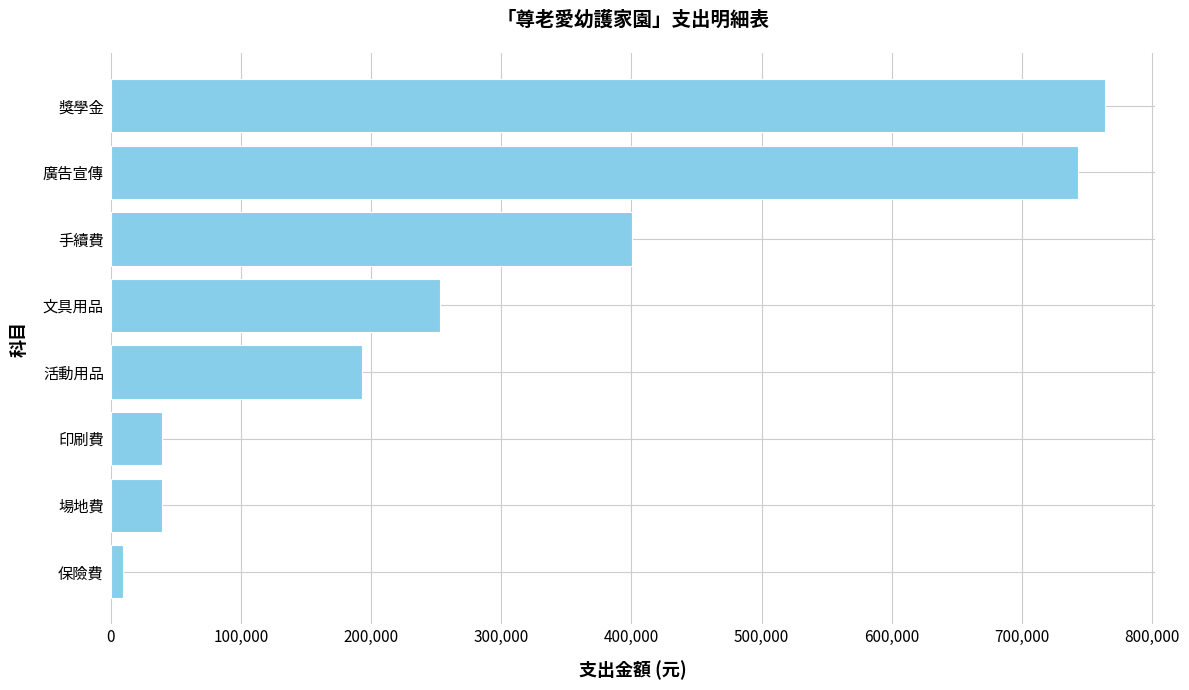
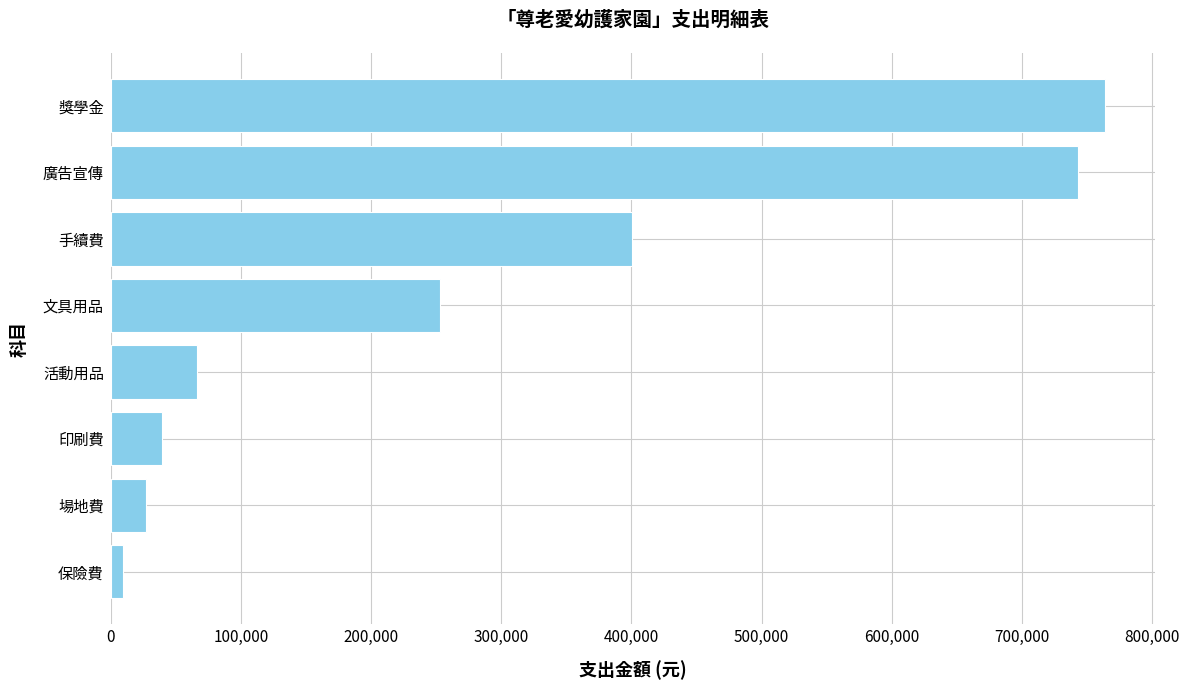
  {
    "獎學金": "764,000",
    "廣告宣傳": "743,000",
    "手續費": "400,000",
    "文具用品": "253,000",
-   "活動用品": "193,000",
+   "活動用品": "66,000",
    "印刷費": "40,000",
-   "場地費": "39,000",
+   "場地費": "27,000",
    "保險費": "10,000"
  }
